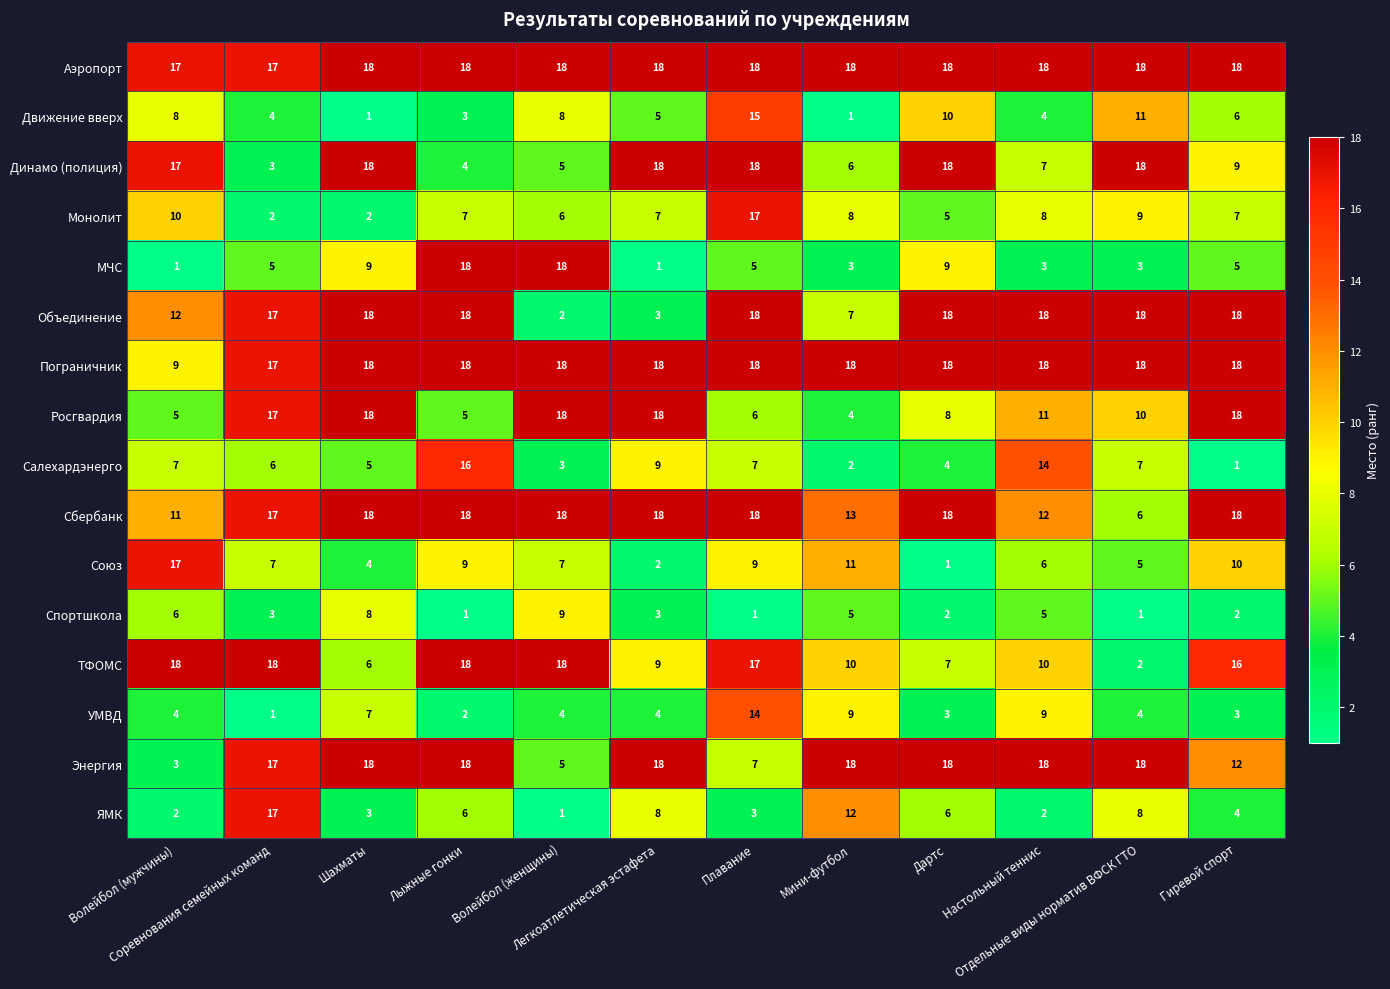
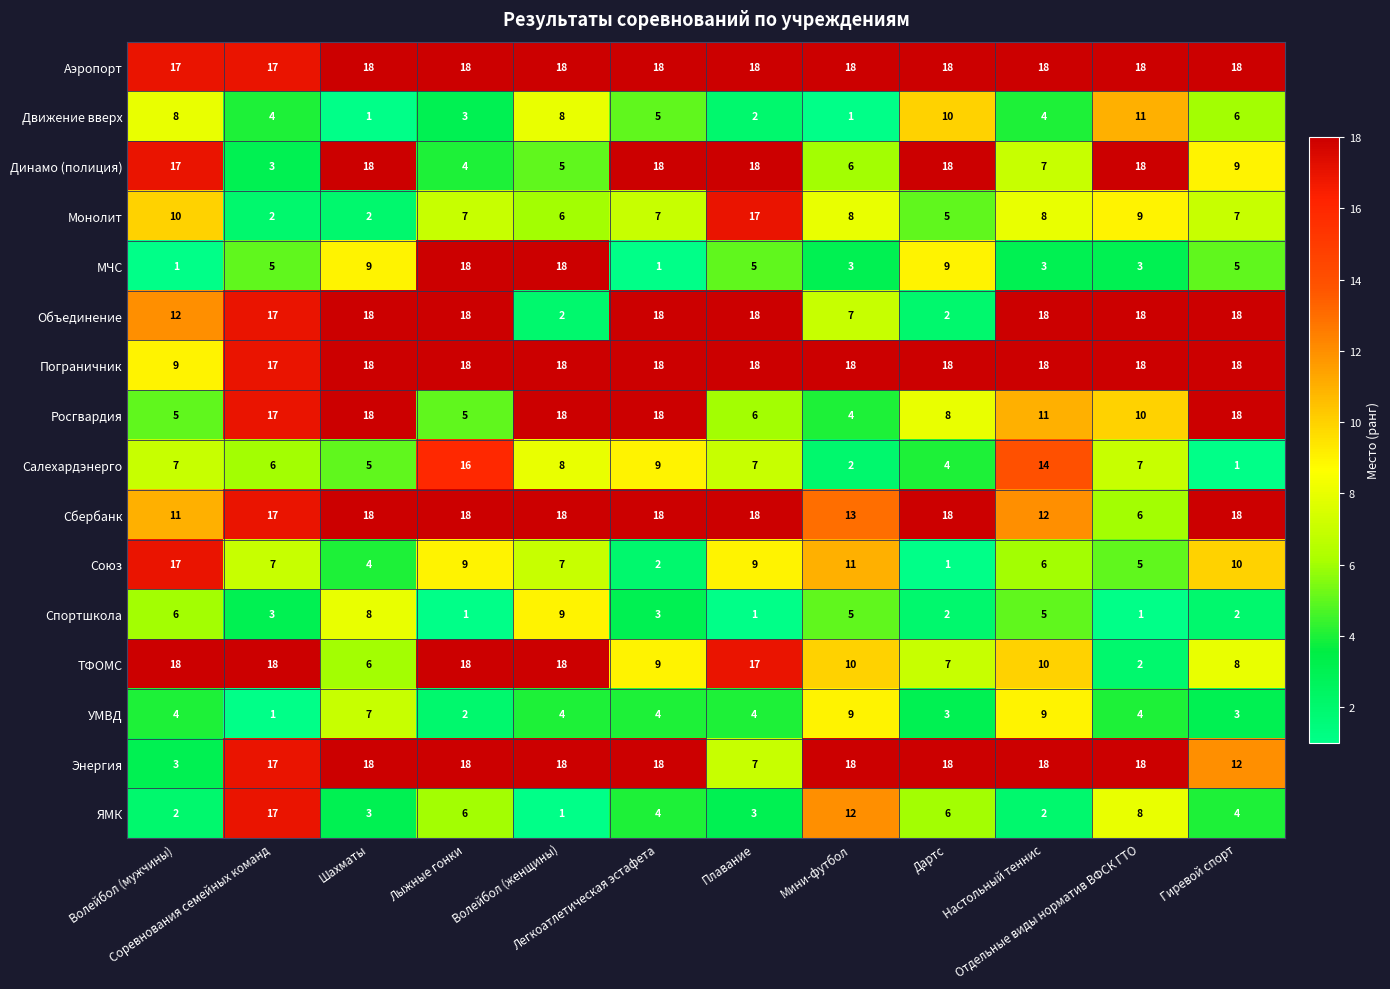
  {
    "Аэропорт": {
      "Волейбол (мужчины)": 17,
      "Соревнования семейных команд": 17,
      "Шахматы": 18,
      "Лыжные гонки": 18,
      "Волейбол (женщины)": 18,
      "Легкоатлетическая эстафета": 18,
      "Плавание": 18,
      "Мини-футбол": 18,
      "Дартс": 18,
      "Настольный теннис": 18,
      "Отдельные виды норматив ВФСК ГТО": 18,
      "Гиревой спорт": 18
    },
    "Движение вверх": {
      "Волейбол (мужчины)": 8,
      "Соревнования семейных команд": 4,
      "Шахматы": 1,
      "Лыжные гонки": 3,
      "Волейбол (женщины)": 8,
      "Легкоатлетическая эстафета": 5,
-     "Плавание": 15,
+     "Плавание": 2,
      "Мини-футбол": 1,
      "Дартс": 10,
      "Настольный теннис": 4,
      "Отдельные виды норматив ВФСК ГТО": 11,
      "Гиревой спорт": 6
    },
    "Динамо (полиция)": {
      "Волейбол (мужчины)": 17,
      "Соревнования семейных команд": 3,
      "Шахматы": 18,
      "Лыжные гонки": 4,
      "Волейбол (женщины)": 5,
      "Легкоатлетическая эстафета": 18,
      "Плавание": 18,
      "Мини-футбол": 6,
      "Дартс": 18,
      "Настольный теннис": 7,
      "Отдельные виды норматив ВФСК ГТО": 18,
      "Гиревой спорт": 9
    },
    "Монолит": {
      "Волейбол (мужчины)": 10,
      "Соревнования семейных команд": 2,
      "Шахматы": 2,
      "Лыжные гонки": 7,
      "Волейбол (женщины)": 6,
      "Легкоатлетическая эстафета": 7,
      "Плавание": 17,
      "Мини-футбол": 8,
      "Дартс": 5,
      "Настольный теннис": 8,
      "Отдельные виды норматив ВФСК ГТО": 9,
      "Гиревой спорт": 7
    },
    "МЧС": {
      "Волейбол (мужчины)": 1,
      "Соревнования семейных команд": 5,
      "Шахматы": 9,
      "Лыжные гонки": 18,
      "Волейбол (женщины)": 18,
      "Легкоатлетическая эстафета": 1,
      "Плавание": 5,
      "Мини-футбол": 3,
      "Дартс": 9,
      "Настольный теннис": 3,
      "Отдельные виды норматив ВФСК ГТО": 3,
      "Гиревой спорт": 5
    },
    "Объединение": {
      "Волейбол (мужчины)": 12,
      "Соревнования семейных команд": 17,
      "Шахматы": 18,
      "Лыжные гонки": 18,
      "Волейбол (женщины)": 2,
-     "Легкоатлетическая эстафета": 3,
+     "Легкоатлетическая эстафета": 18,
      "Плавание": 18,
      "Мини-футбол": 7,
-     "Дартс": 18,
+     "Дартс": 2,
      "Настольный теннис": 18,
      "Отдельные виды норматив ВФСК ГТО": 18,
      "Гиревой спорт": 18
    },
    "Пограничник": {
      "Волейбол (мужчины)": 9,
      "Соревнования семейных команд": 17,
      "Шахматы": 18,
      "Лыжные гонки": 18,
      "Волейбол (женщины)": 18,
      "Легкоатлетическая эстафета": 18,
      "Плавание": 18,
      "Мини-футбол": 18,
      "Дартс": 18,
      "Настольный теннис": 18,
      "Отдельные виды норматив ВФСК ГТО": 18,
      "Гиревой спорт": 18
    },
    "Росгвардия": {
      "Волейбол (мужчины)": 5,
      "Соревнования семейных команд": 17,
      "Шахматы": 18,
      "Лыжные гонки": 5,
      "Волейбол (женщины)": 18,
      "Легкоатлетическая эстафета": 18,
      "Плавание": 6,
      "Мини-футбол": 4,
      "Дартс": 8,
      "Настольный теннис": 11,
      "Отдельные виды норматив ВФСК ГТО": 10,
      "Гиревой спорт": 18
    },
    "Салехардэнерго": {
      "Волейбол (мужчины)": 7,
      "Соревнования семейных команд": 6,
      "Шахматы": 5,
      "Лыжные гонки": 16,
-     "Волейбол (женщины)": 3,
+     "Волейбол (женщины)": 8,
      "Легкоатлетическая эстафета": 9,
      "Плавание": 7,
      "Мини-футбол": 2,
      "Дартс": 4,
      "Настольный теннис": 14,
      "Отдельные виды норматив ВФСК ГТО": 7,
      "Гиревой спорт": 1
    },
    "Сбербанк": {
      "Волейбол (мужчины)": 11,
      "Соревнования семейных команд": 17,
      "Шахматы": 18,
      "Лыжные гонки": 18,
      "Волейбол (женщины)": 18,
      "Легкоатлетическая эстафета": 18,
      "Плавание": 18,
      "Мини-футбол": 13,
      "Дартс": 18,
      "Настольный теннис": 12,
      "Отдельные виды норматив ВФСК ГТО": 6,
      "Гиревой спорт": 18
    },
    "Союз": {
      "Волейбол (мужчины)": 17,
      "Соревнования семейных команд": 7,
      "Шахматы": 4,
      "Лыжные гонки": 9,
      "Волейбол (женщины)": 7,
      "Легкоатлетическая эстафета": 2,
      "Плавание": 9,
      "Мини-футбол": 11,
      "Дартс": 1,
      "Настольный теннис": 6,
      "Отдельные виды норматив ВФСК ГТО": 5,
      "Гиревой спорт": 10
    },
    "Спортшкола": {
      "Волейбол (мужчины)": 6,
      "Соревнования семейных команд": 3,
      "Шахматы": 8,
      "Лыжные гонки": 1,
      "Волейбол (женщины)": 9,
      "Легкоатлетическая эстафета": 3,
      "Плавание": 1,
      "Мини-футбол": 5,
      "Дартс": 2,
      "Настольный теннис": 5,
      "Отдельные виды норматив ВФСК ГТО": 1,
      "Гиревой спорт": 2
    },
    "ТФОМС": {
      "Волейбол (мужчины)": 18,
      "Соревнования семейных команд": 18,
      "Шахматы": 6,
      "Лыжные гонки": 18,
      "Волейбол (женщины)": 18,
      "Легкоатлетическая эстафета": 9,
      "Плавание": 17,
      "Мини-футбол": 10,
      "Дартс": 7,
      "Настольный теннис": 10,
      "Отдельные виды норматив ВФСК ГТО": 2,
-     "Гиревой спорт": 16
+     "Гиревой спорт": 8
    },
    "УМВД": {
      "Волейбол (мужчины)": 4,
      "Соревнования семейных команд": 1,
      "Шахматы": 7,
      "Лыжные гонки": 2,
      "Волейбол (женщины)": 4,
      "Легкоатлетическая эстафета": 4,
-     "Плавание": 14,
+     "Плавание": 4,
      "Мини-футбол": 9,
      "Дартс": 3,
      "Настольный теннис": 9,
      "Отдельные виды норматив ВФСК ГТО": 4,
      "Гиревой спорт": 3
    },
    "Энергия": {
      "Волейбол (мужчины)": 3,
      "Соревнования семейных команд": 17,
      "Шахматы": 18,
      "Лыжные гонки": 18,
-     "Волейбол (женщины)": 5,
+     "Волейбол (женщины)": 18,
      "Легкоатлетическая эстафета": 18,
      "Плавание": 7,
      "Мини-футбол": 18,
      "Дартс": 18,
      "Настольный теннис": 18,
      "Отдельные виды норматив ВФСК ГТО": 18,
      "Гиревой спорт": 12
    },
    "ЯМК": {
      "Волейбол (мужчины)": 2,
      "Соревнования семейных команд": 17,
      "Шахматы": 3,
      "Лыжные гонки": 6,
      "Волейбол (женщины)": 1,
-     "Легкоатлетическая эстафета": 8,
+     "Легкоатлетическая эстафета": 4,
      "Плавание": 3,
      "Мини-футбол": 12,
      "Дартс": 6,
      "Настольный теннис": 2,
      "Отдельные виды норматив ВФСК ГТО": 8,
      "Гиревой спорт": 4
    }
  }
